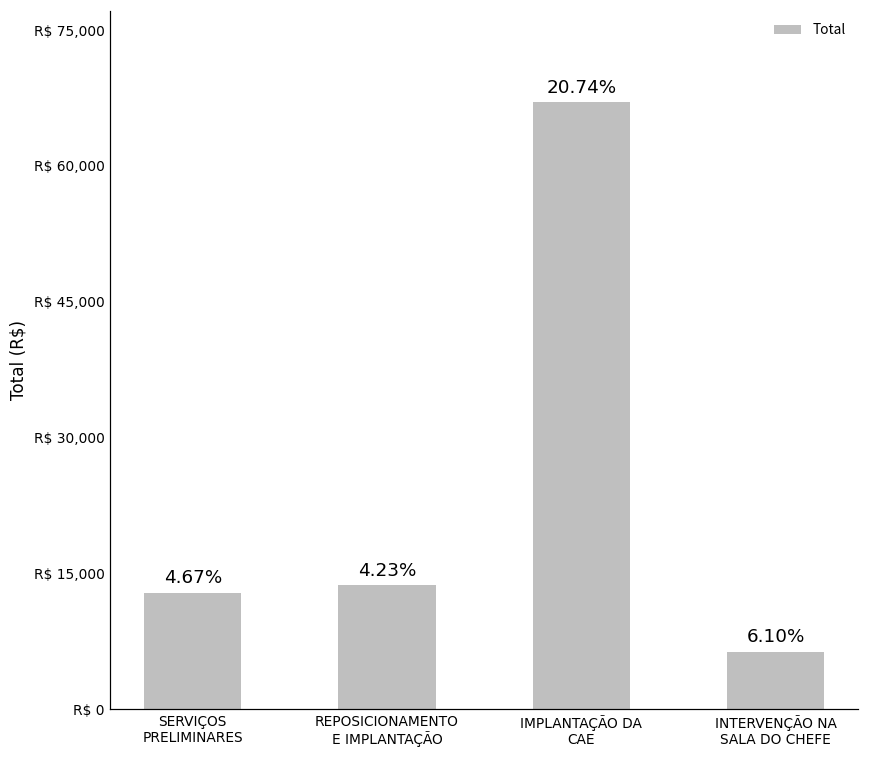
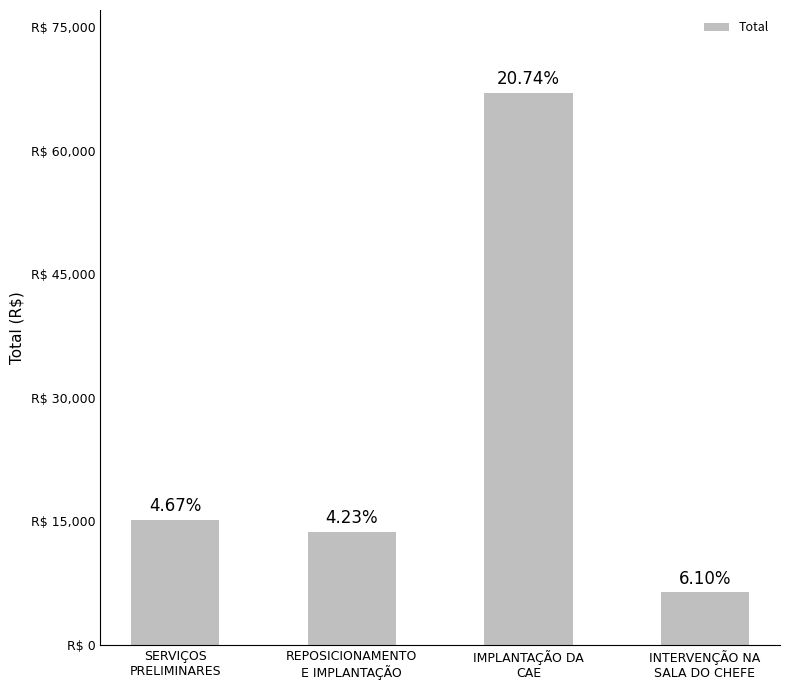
  {
-   "SERVIÇOS PRELIMINARES": "R$ 13,000"
+   "SERVIÇOS PRELIMINARES": "R$ 15,000"
  }
